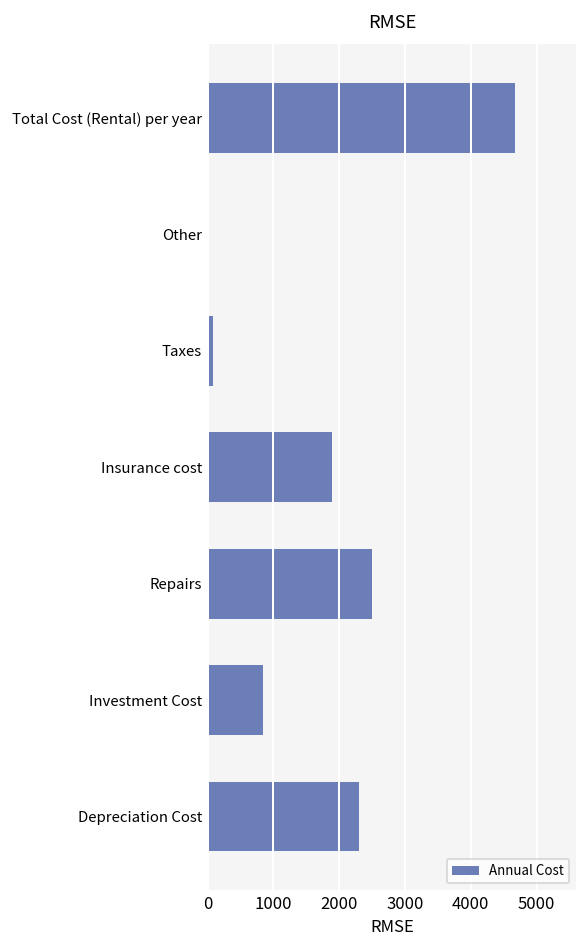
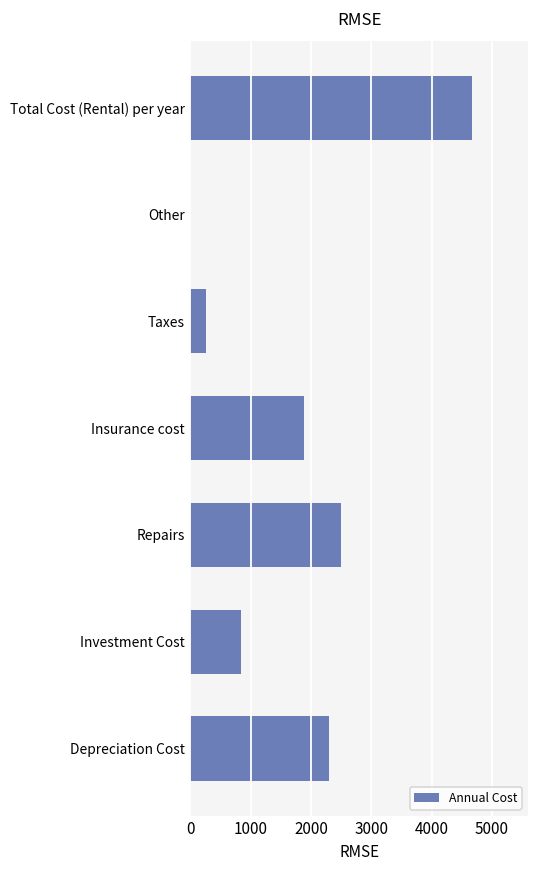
  {
    "Total Cost (Rental) per year": 4700,
    "Other": 0,
-   "Taxes": 100,
+   "Taxes": 300,
    "Insurance cost": 1900,
    "Repairs": 2500,
    "Investment Cost": 800,
    "Depreciation Cost": 2300
  }
